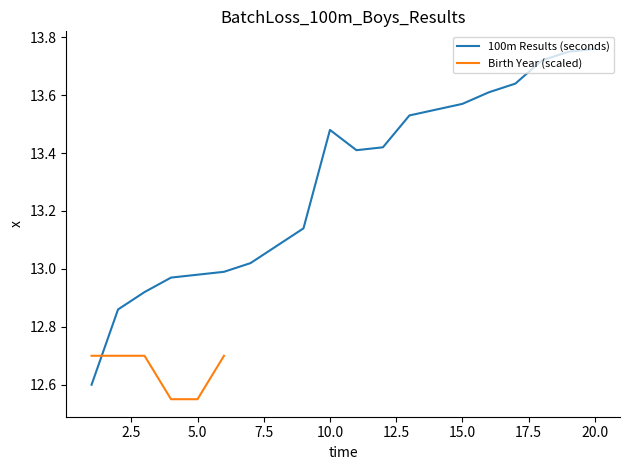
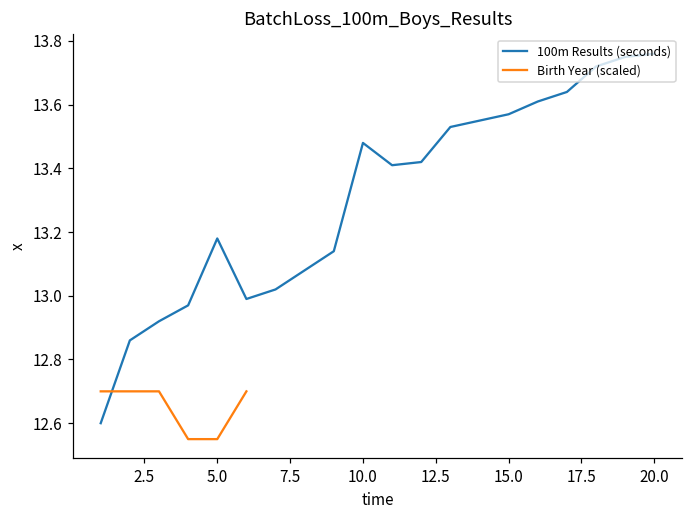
  {
    "100m Results (seconds)": {
-     "5.0": 12.98,
+     "5.0": 13.18,
      "10.0": 13.48,
      "15.0": 13.57
    },
    "Birth Year (scaled)": {
      "5.0": 12.55
    }
  }
